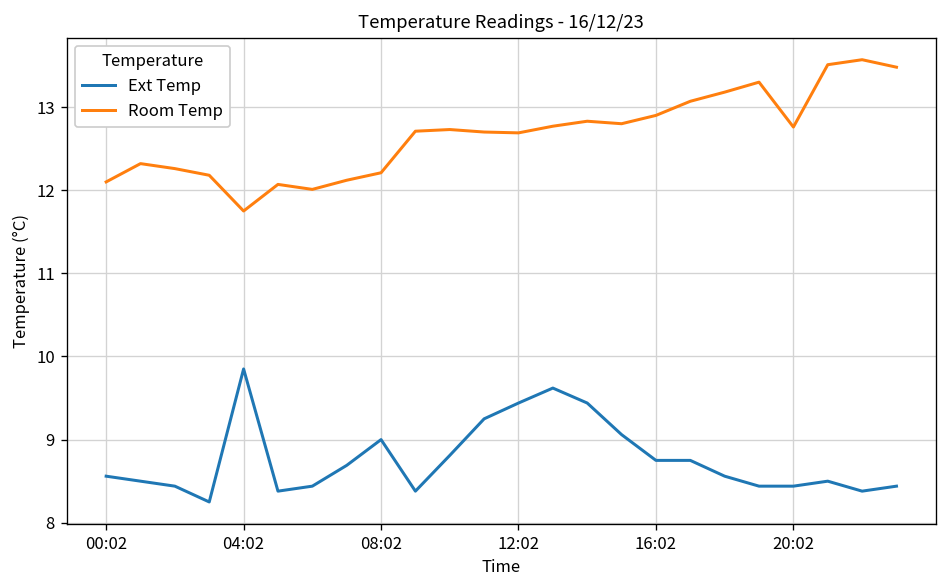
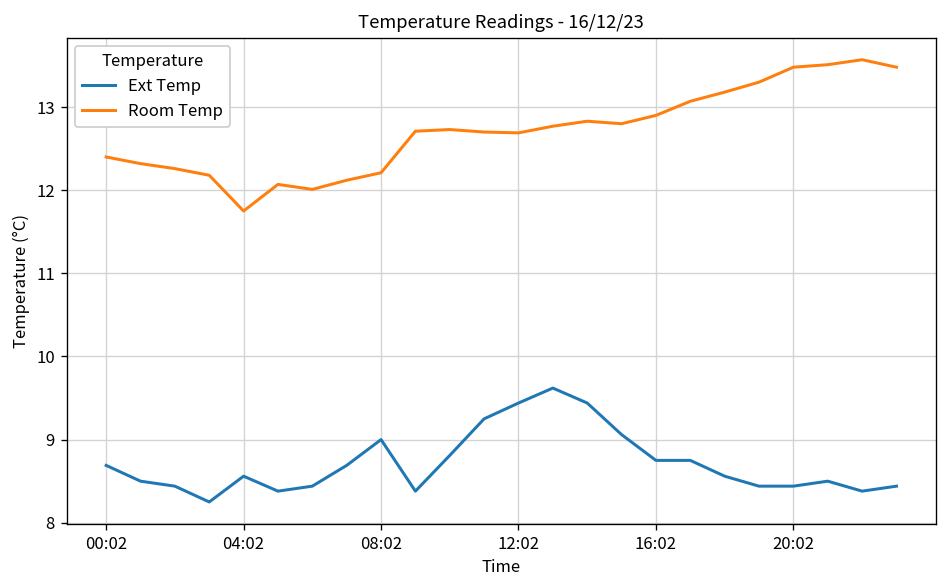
  {
    "Ext Temp": {
-     "00:02": 8.6,
-     "04:02": 9.9,
+     "00:02": 8.7,
+     "04:02": 8.6,
      "08:02": 9.0,
      "12:02": 9.4,
      "16:02": 8.8,
      "20:02": 8.4
    },
    "Room Temp": {
-     "00:02": 12.1,
+     "00:02": 12.4,
      "04:02": 11.8,
      "08:02": 12.2,
      "12:02": 12.7,
      "16:02": 12.9,
-     "20:02": 12.8
+     "20:02": 13.5
    }
  }
